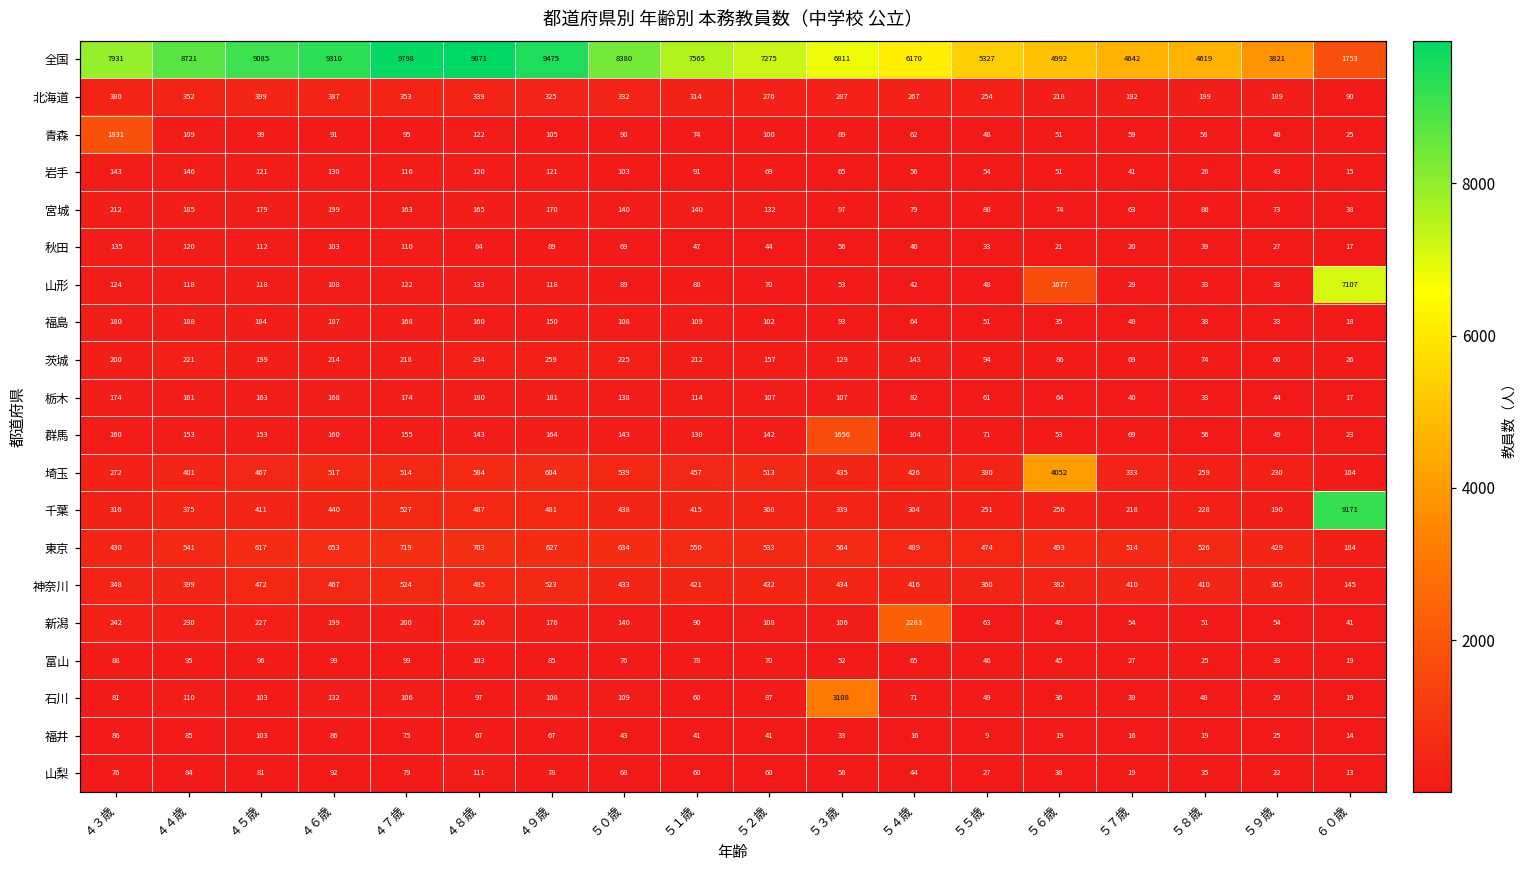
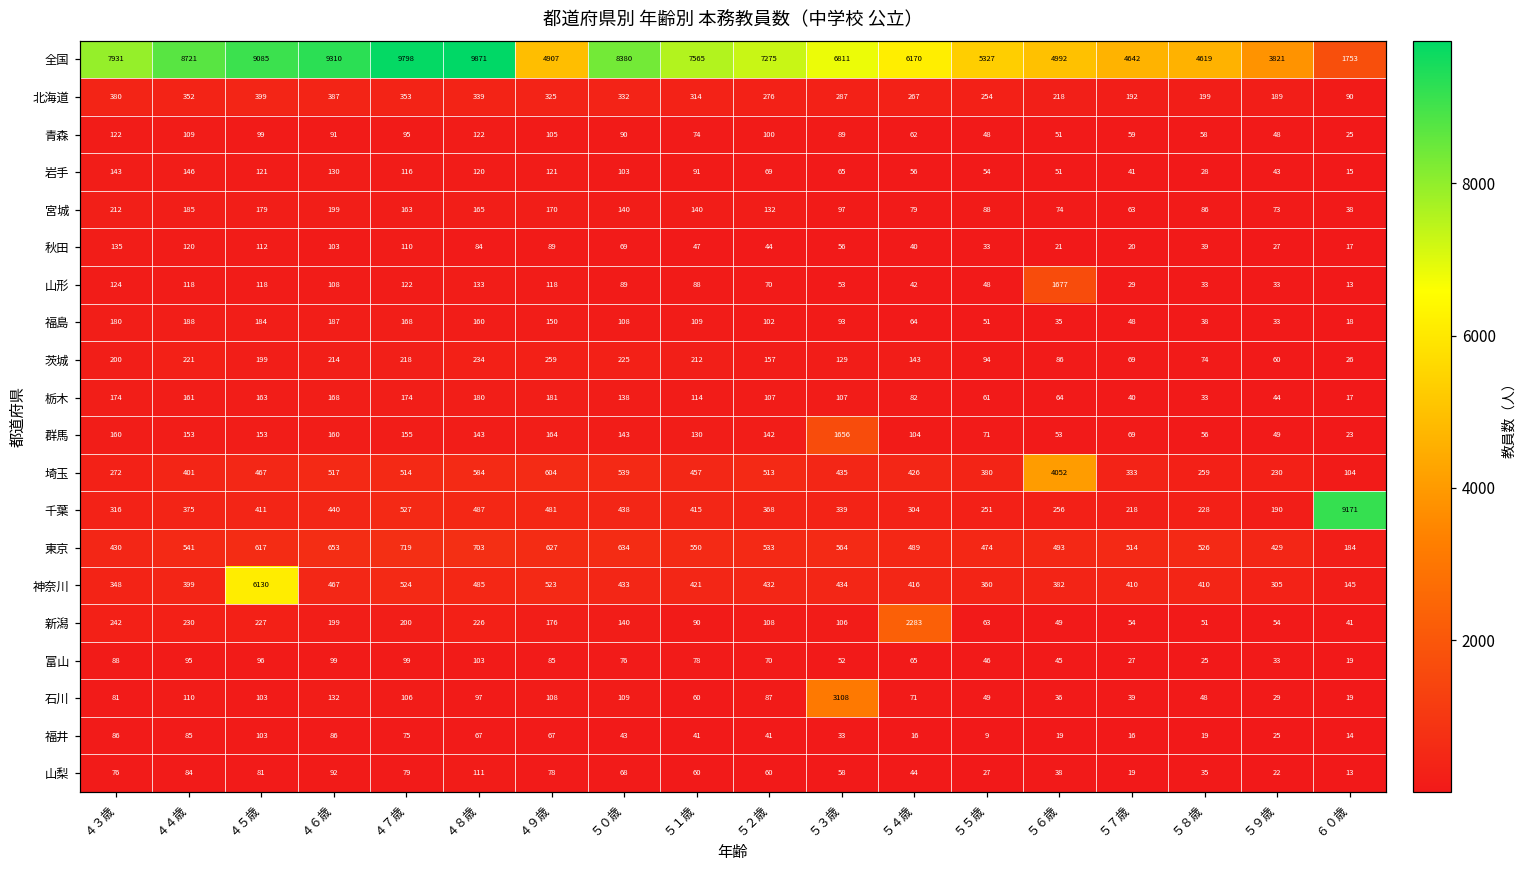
  {
    "全国": {
      "４３歳": 7931,
      "４４歳": 8721,
      "４５歳": 9085,
      "４６歳": 9310,
      "４７歳": 9798,
      "４８歳": 9871,
-     "４９歳": 9475,
+     "４９歳": 4907,
      "５０歳": 8380,
      "５１歳": 7565,
      "５２歳": 7275,
      "５３歳": 6811,
      "５４歳": 6170,
      "５５歳": 5327,
      "５６歳": 4992,
      "５７歳": 4642,
      "５８歳": 4619,
      "５９歳": 3821,
      "６０歳": 1753
    },
    "青森": {
-     "４３歳": 1831,
+     "４３歳": 122,
      "４４歳": 109,
      "４５歳": 99,
      "４６歳": 91,
      "４７歳": 95,
      "４８歳": 122,
      "４９歳": 105,
      "５０歳": 90,
      "５１歳": 74,
      "５２歳": 100,
      "５３歳": 89,
      "５４歳": 62,
      "５５歳": 48,
      "５６歳": 51,
      "５７歳": 59,
      "５８歳": 58,
      "５９歳": 48,
      "６０歳": 25
    },
    "山形": {
      "４３歳": 124,
      "４４歳": 118,
      "４５歳": 118,
      "４６歳": 108,
      "４７歳": 122,
      "４８歳": 133,
      "４９歳": 118,
      "５０歳": 89,
      "５１歳": 88,
      "５２歳": 70,
      "５３歳": 53,
      "５４歳": 42,
      "５５歳": 48,
      "５６歳": 1677,
      "５７歳": 29,
      "５８歳": 33,
      "５９歳": 33,
-     "６０歳": 7107
+     "６０歳": 13
    },
    "神奈川": {
      "４３歳": 348,
      "４４歳": 399,
-     "４５歳": 472,
+     "４５歳": 6130,
      "４６歳": 467,
      "４７歳": 524,
      "４８歳": 485,
      "４９歳": 523,
      "５０歳": 433,
      "５１歳": 421,
      "５２歳": 432,
      "５３歳": 434,
      "５４歳": 416,
      "５５歳": 360,
      "５６歳": 382,
      "５７歳": 410,
      "５８歳": 410,
      "５９歳": 305,
      "６０歳": 145
    }
  }
